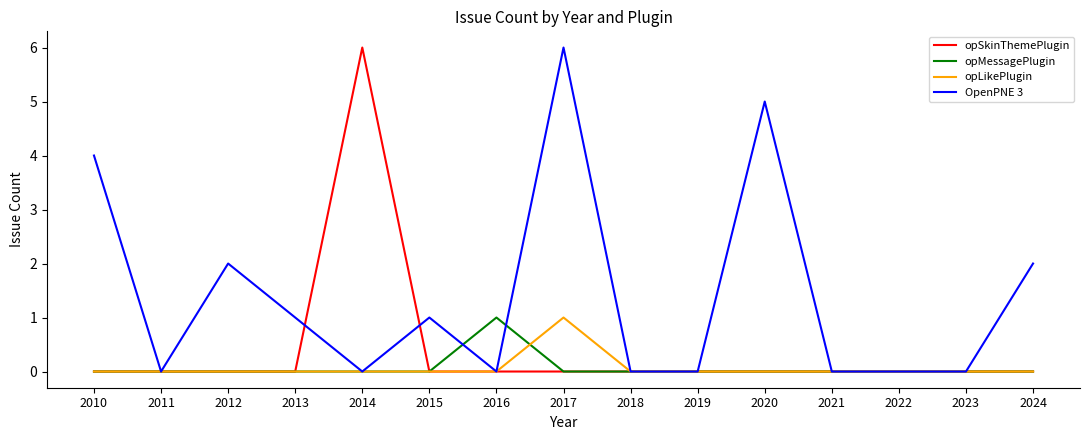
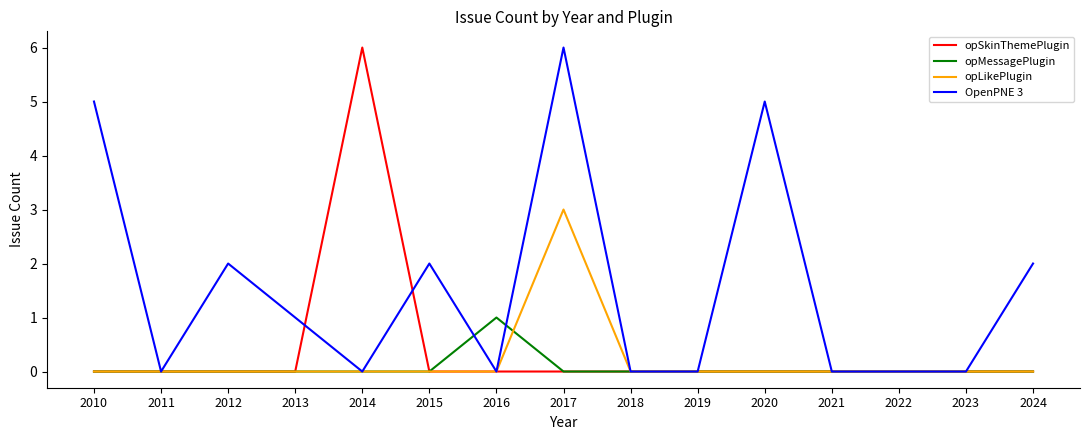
  {
    "opSkinThemePlugin": {
      "2014": 6
    },
    "opMessagePlugin": {
      "2016": 1
    },
    "opLikePlugin": {
-     "2017": 1
+     "2017": 3
    },
    "OpenPNE 3": {
-     "2010": 4,
+     "2010": 5,
      "2012": 2,
      "2013": 1,
-     "2015": 1,
+     "2015": 2,
      "2017": 6,
      "2020": 5,
      "2024": 2
    }
  }
